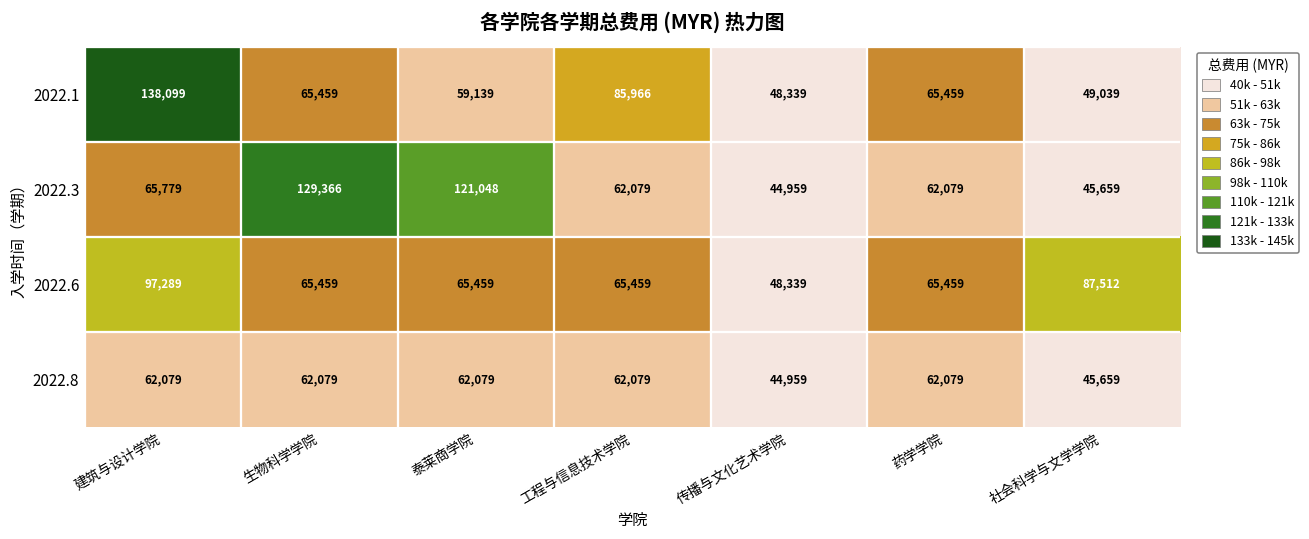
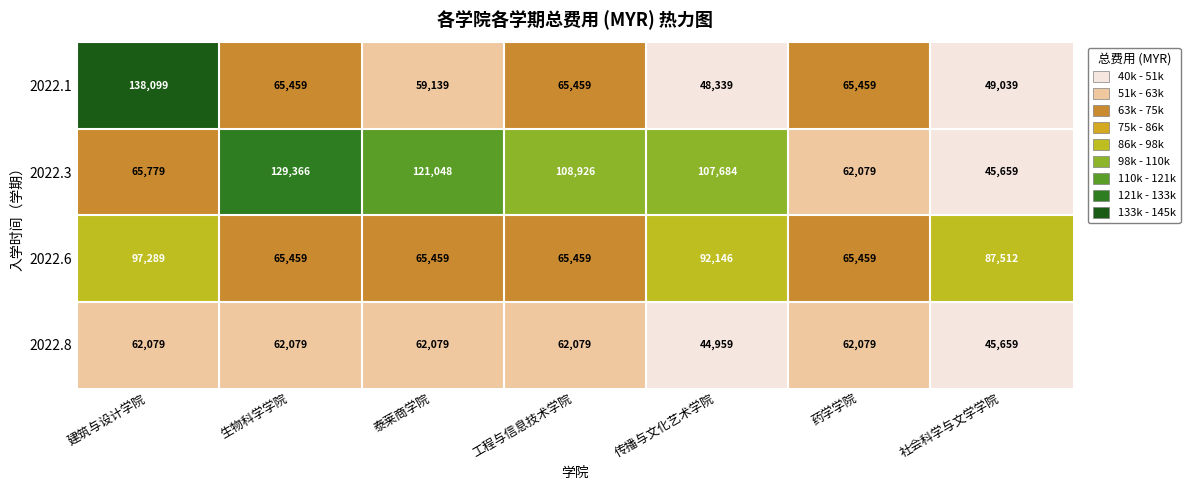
  {
    "2022.1": {
      "建筑与设计学院": "138,099",
      "生物科学学院": "65,459",
      "泰莱商学院": "59,139",
-     "工程与信息技术学院": "85,966",
+     "工程与信息技术学院": "65,459",
      "传播与文化艺术学院": "48,339",
      "药学学院": "65,459",
      "社会科学与文学学院": "49,039"
    },
    "2022.3": {
      "建筑与设计学院": "65,779",
      "生物科学学院": "129,366",
      "泰莱商学院": "121,048",
-     "工程与信息技术学院": "62,079",
-     "传播与文化艺术学院": "44,959",
+     "工程与信息技术学院": "108,926",
+     "传播与文化艺术学院": "107,684",
      "药学学院": "62,079",
      "社会科学与文学学院": "45,659"
    },
    "2022.6": {
      "建筑与设计学院": "97,289",
      "生物科学学院": "65,459",
      "泰莱商学院": "65,459",
      "工程与信息技术学院": "65,459",
-     "传播与文化艺术学院": "48,339",
+     "传播与文化艺术学院": "92,146",
      "药学学院": "65,459",
      "社会科学与文学学院": "87,512"
    },
    "2022.8": {
      "建筑与设计学院": "62,079",
      "生物科学学院": "62,079",
      "泰莱商学院": "62,079",
      "工程与信息技术学院": "62,079",
      "传播与文化艺术学院": "44,959",
      "药学学院": "62,079",
      "社会科学与文学学院": "45,659"
    }
  }
